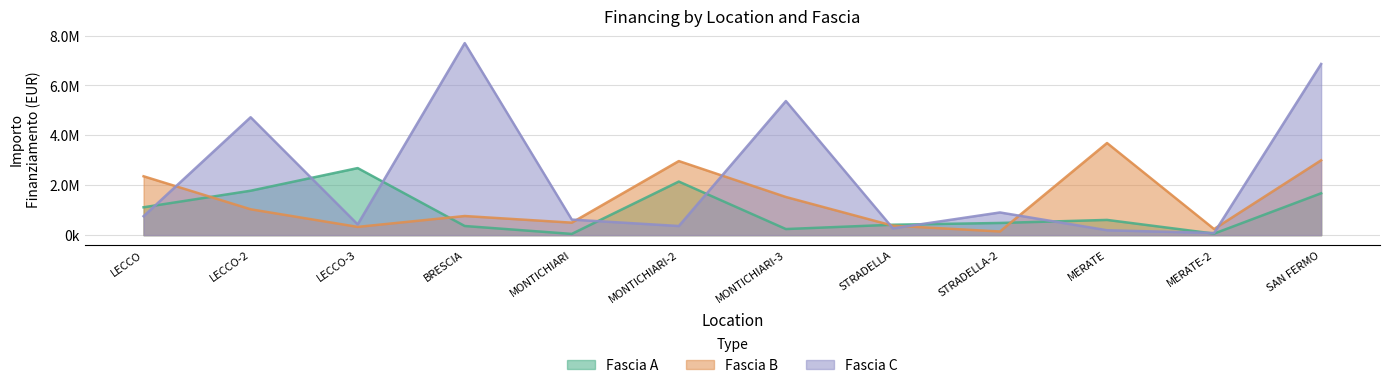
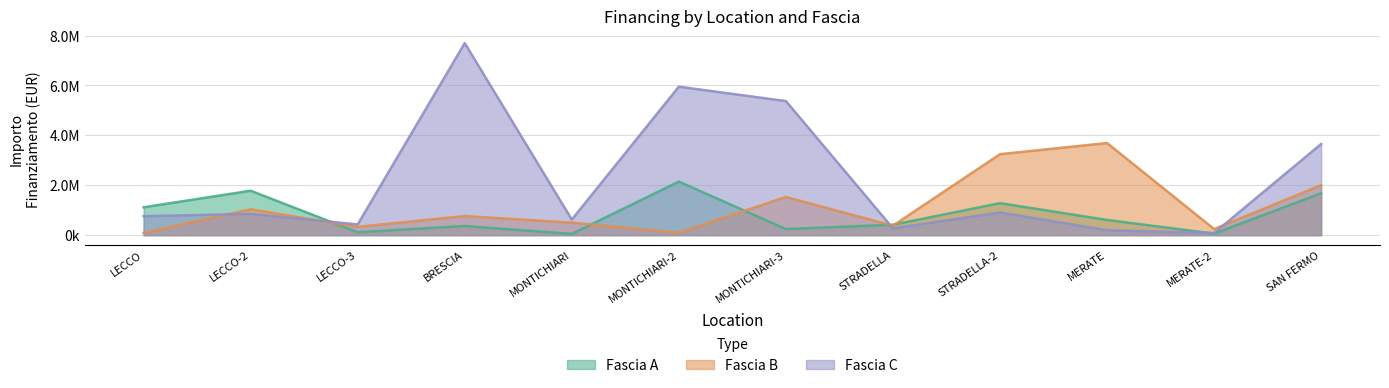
  {
    "Fascia A": {
      "LECCO": 1100000,
      "LECCO-2": 1800000,
-     "LECCO-3": 2700000,
+     "LECCO-3": 100000,
      "BRESCIA": 400000,
      "MONTICHIARI": 0,
      "MONTICHIARI-2": 2100000,
      "MONTICHIARI-3": 200000,
-     "STRADELLA-2": 500000,
+     "STRADELLA-2": 1300000,
      "MERATE": 600000,
      "SAN FERMO": 1700000
    },
    "Fascia B": {
-     "LECCO": 2400000,
+     "LECCO": 100000,
      "LECCO-2": 1000000,
      "BRESCIA": 800000,
      "MONTICHIARI": 500000,
-     "MONTICHIARI-2": 3000000,
+     "MONTICHIARI-2": 100000,
      "MONTICHIARI-3": 1500000,
-     "STRADELLA-2": 100000,
+     "STRADELLA-2": 3200000,
      "MERATE": 3700000,
      "MERATE-2": 200000,
-     "SAN FERMO": 3000000
+     "SAN FERMO": 2000000
    },
    "Fascia C": {
      "LECCO": 800000,
-     "LECCO-2": 4700000,
+     "LECCO-2": 900000,
      "BRESCIA": 7700000,
      "MONTICHIARI": 600000,
-     "MONTICHIARI-2": 400000,
+     "MONTICHIARI-2": 6000000,
      "MONTICHIARI-3": 5400000,
      "STRADELLA": 300000,
      "STRADELLA-2": 900000,
      "MERATE": 200000,
-     "SAN FERMO": 6900000
+     "SAN FERMO": 3700000
    }
  }
